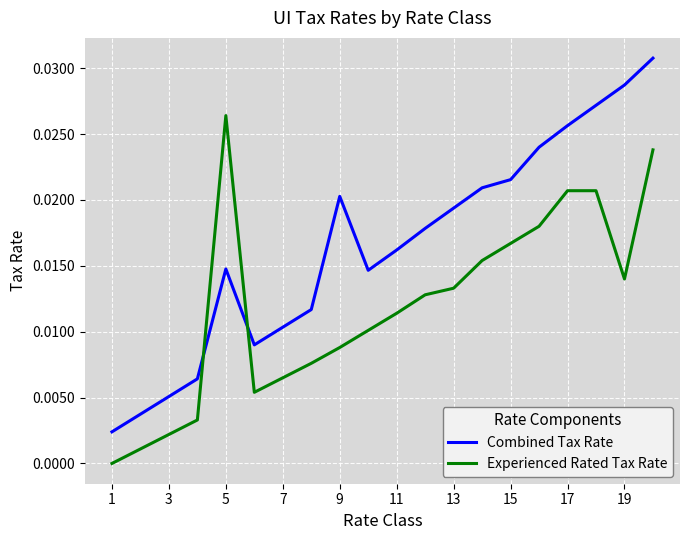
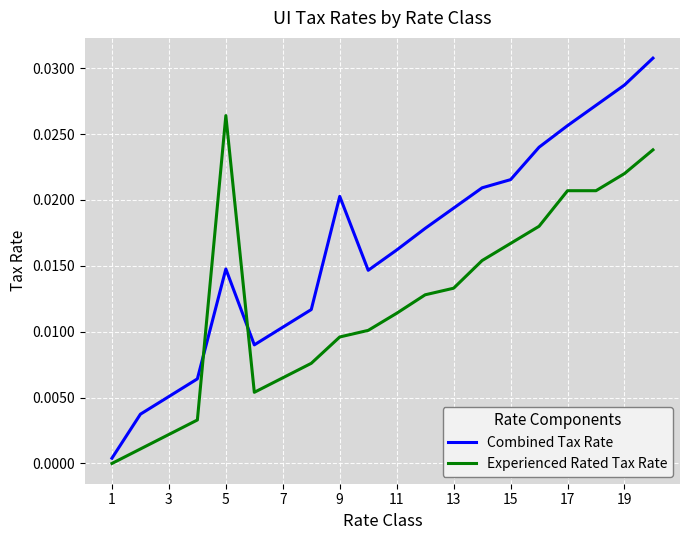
  {
    "Combined Tax Rate": {
-     "1": 0.0024,
+     "1": 0.0004,
      "3": 0.0051,
      "5": 0.0148,
      "7": 0.0103,
      "9": 0.0203,
      "11": 0.0162,
      "13": 0.0194,
      "15": 0.0215,
      "17": 0.0256,
      "19": 0.0287
    },
    "Experienced Rated Tax Rate": {
      "1": 0.0000,
      "3": 0.0022,
      "5": 0.0264,
      "7": 0.0065,
-     "9": 0.0088,
+     "9": 0.0096,
      "11": 0.0114,
      "13": 0.0133,
      "15": 0.0167,
      "17": 0.0207,
-     "19": 0.014
+     "19": 0.022
    }
  }
